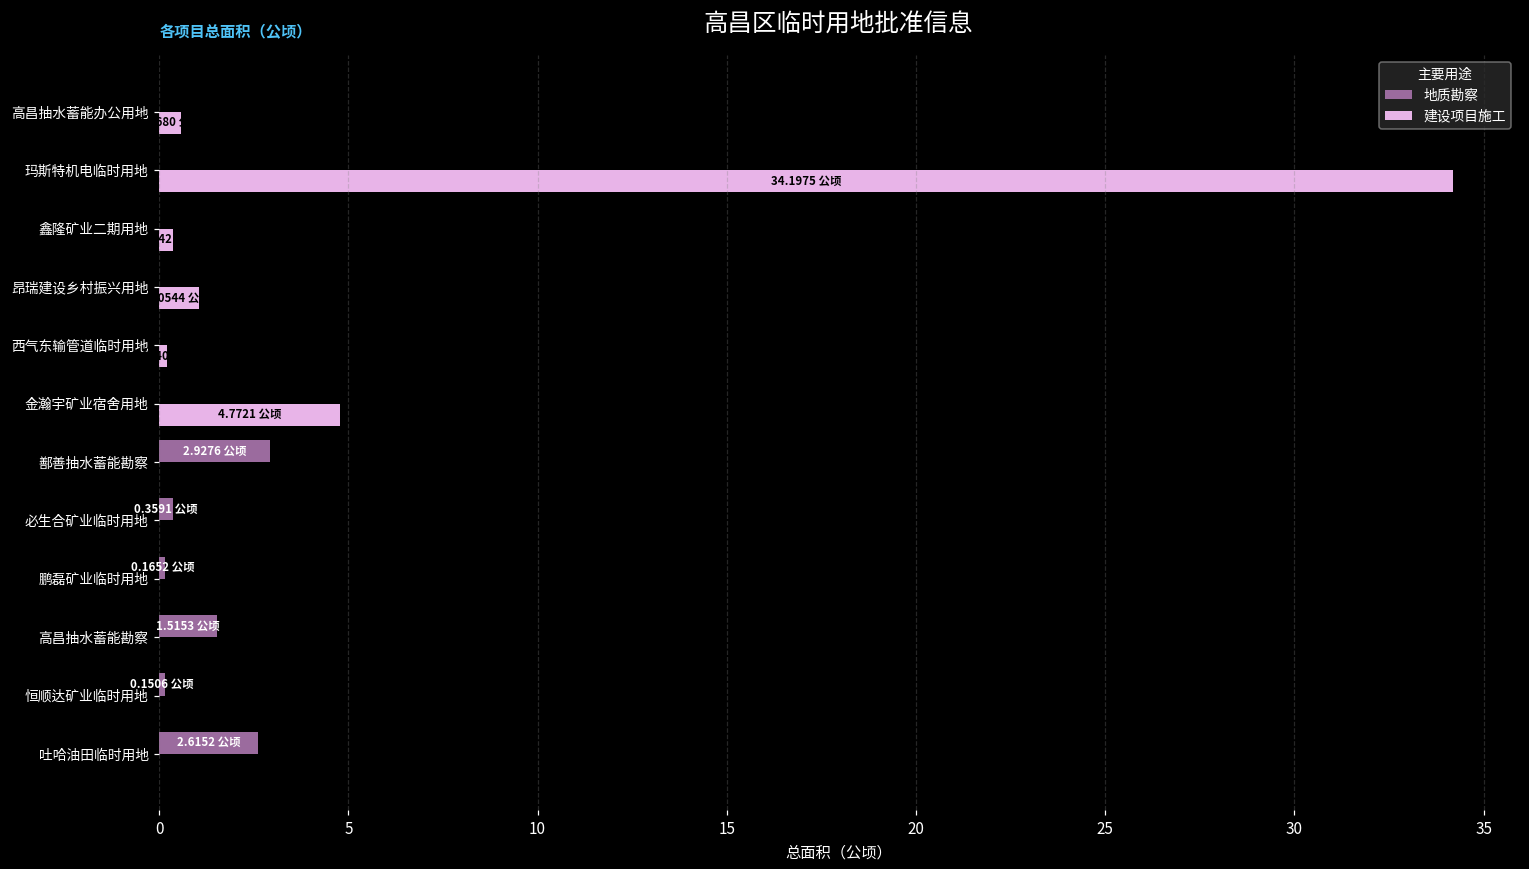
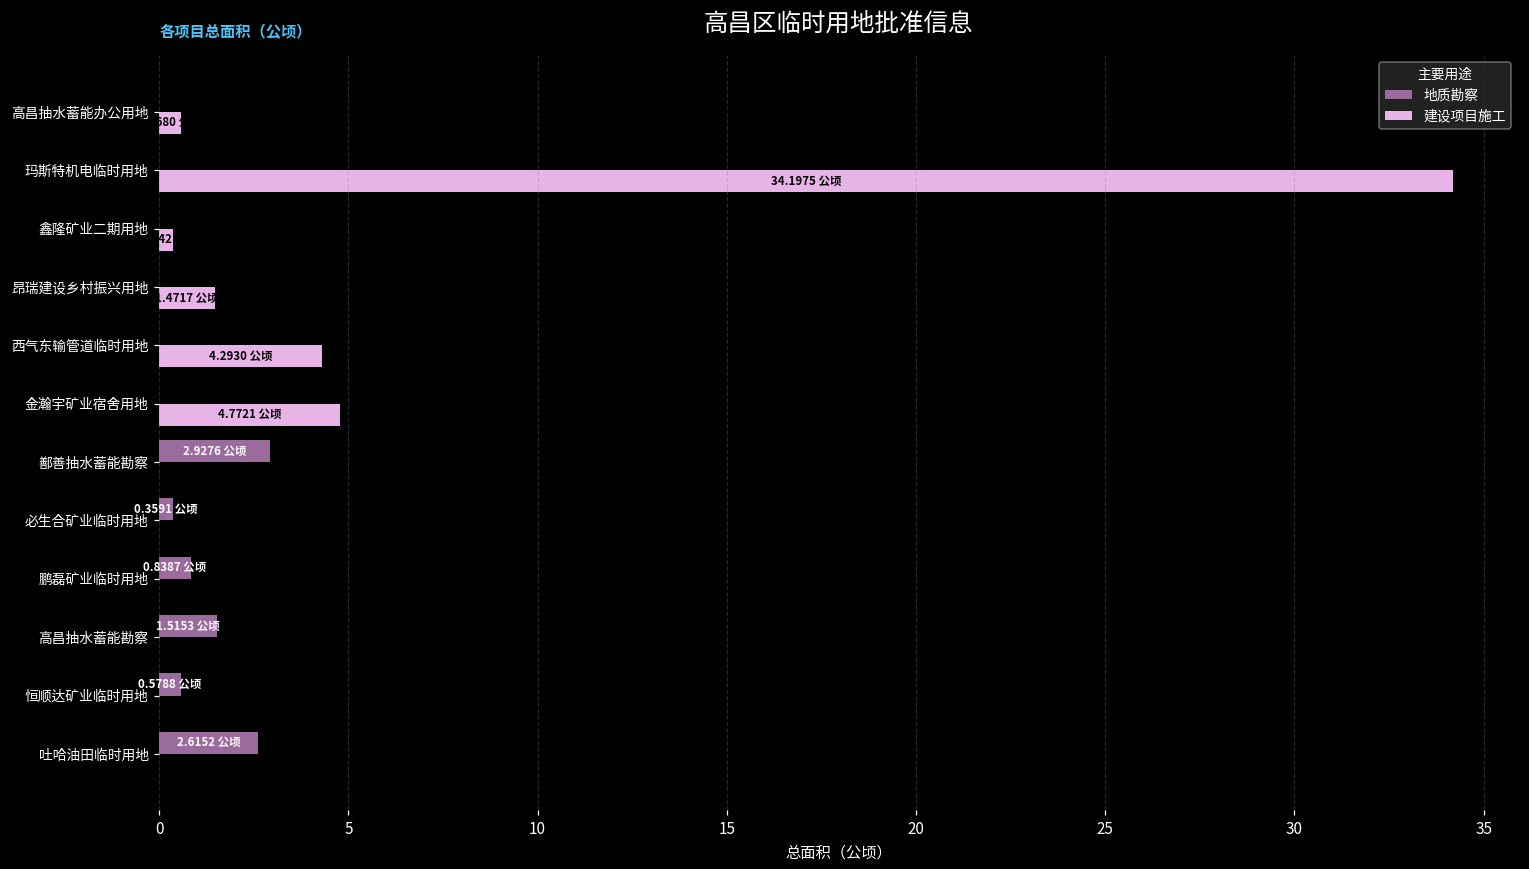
  {
    "地质勘察": {
      "鄯善抽水蓄能勘察": 2.9276,
      "必生合矿业临时用地": 0.3591,
-     "鹏磊矿业临时用地": 0.1652,
+     "鹏磊矿业临时用地": 0.8387,
      "高昌抽水蓄能勘察": 1.5153,
-     "恒顺达矿业临时用地": 0.1506,
+     "恒顺达矿业临时用地": 0.5788,
      "吐哈油田临时用地": 2.6152
    },
    "建设项目施工": {
      "玛斯特机电临时用地": 34.1975,
-     "昂瑞建设乡村振兴用地": 1.0544,
-     "西气东输管道临时用地": 0.2,
+     "昂瑞建设乡村振兴用地": 1.4717,
+     "西气东输管道临时用地": 4.3,
      "金瀚宇矿业宿舍用地": 4.7721
    }
  }
